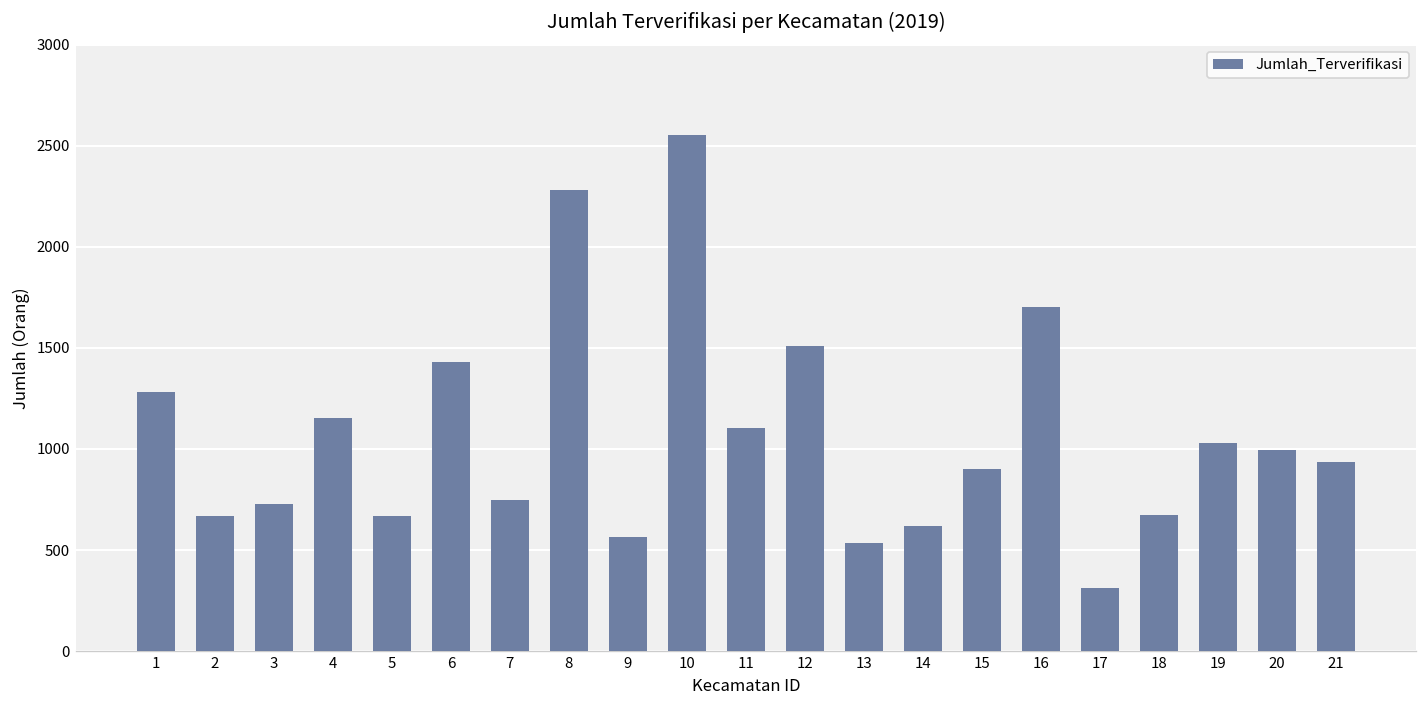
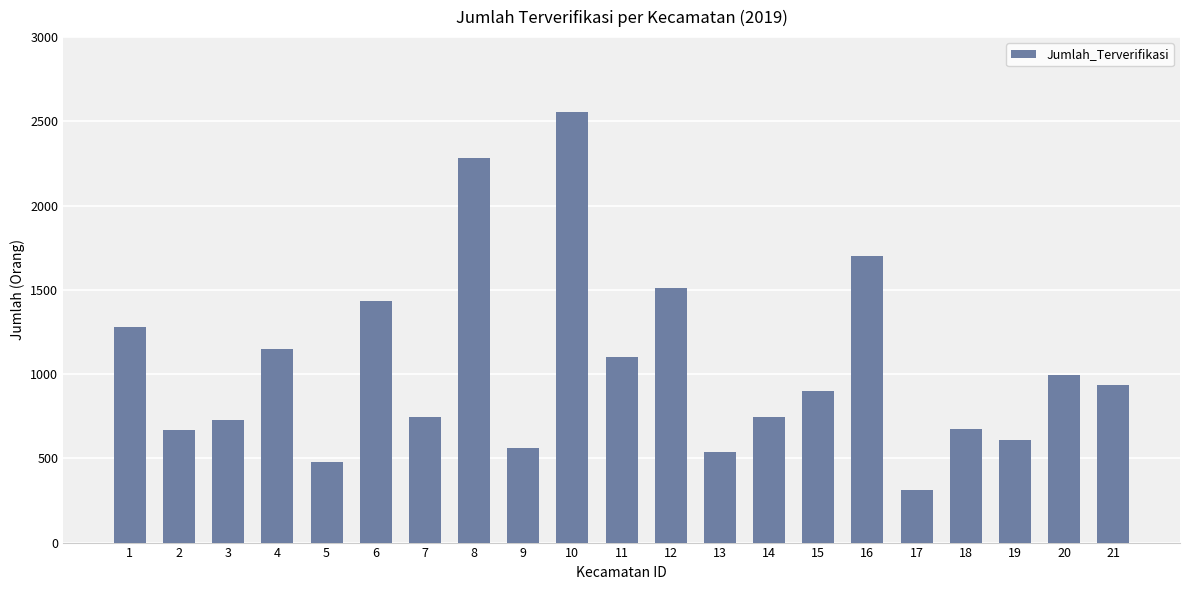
  {
    "1": 1280,
    "2": 670,
    "3": 730,
    "4": 1150,
-   "5": 670,
+   "5": 480,
    "6": 1430,
    "7": 750,
    "8": 2280,
    "9": 560,
    "10": 2560,
    "11": 1100,
    "12": 1510,
    "13": 540,
-   "14": 620,
+   "14": 750,
    "15": 900,
    "16": 1700,
    "17": 310,
    "18": 670,
-   "19": 1030,
+   "19": 610,
    "20": 1000,
    "21": 940
  }
